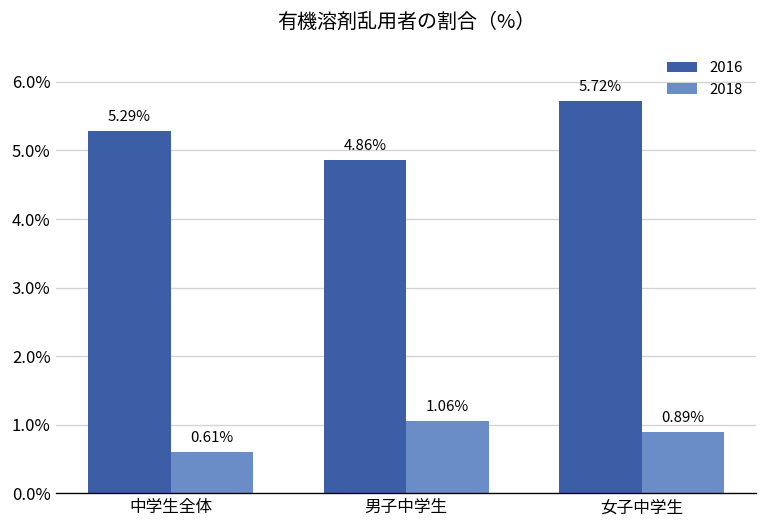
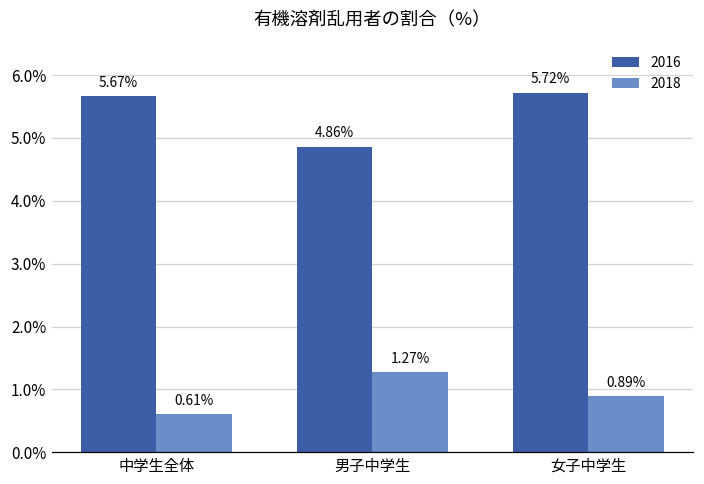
  {
    "2016": {
-     "中学生全体": "5.29%",
+     "中学生全体": "5.67%",
      "男子中学生": "4.86%",
      "女子中学生": "5.72%"
    },
    "2018": {
      "中学生全体": "0.61%",
-     "男子中学生": "1.06%",
+     "男子中学生": "1.27%",
      "女子中学生": "0.89%"
    }
  }
